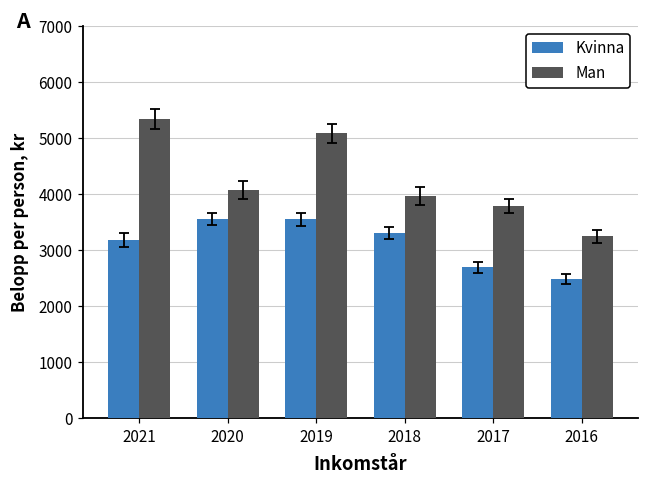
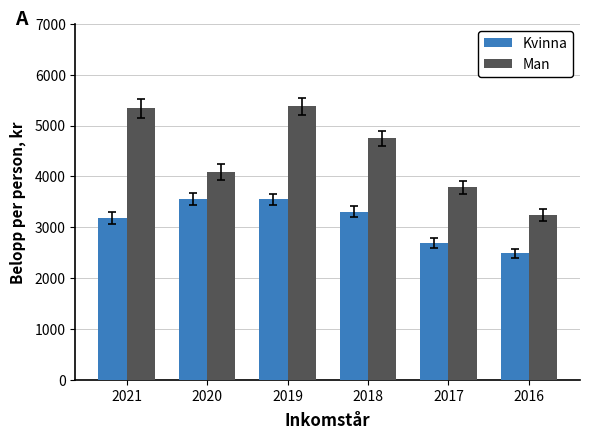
  {
    "Man": {
      "2021": 5300,
      "2020": 4100,
-     "2019": 5100,
-     "2018": 4000,
+     "2019": 5400,
+     "2018": 4700,
      "2017": 3800,
      "2016": 3200
    }
  }
